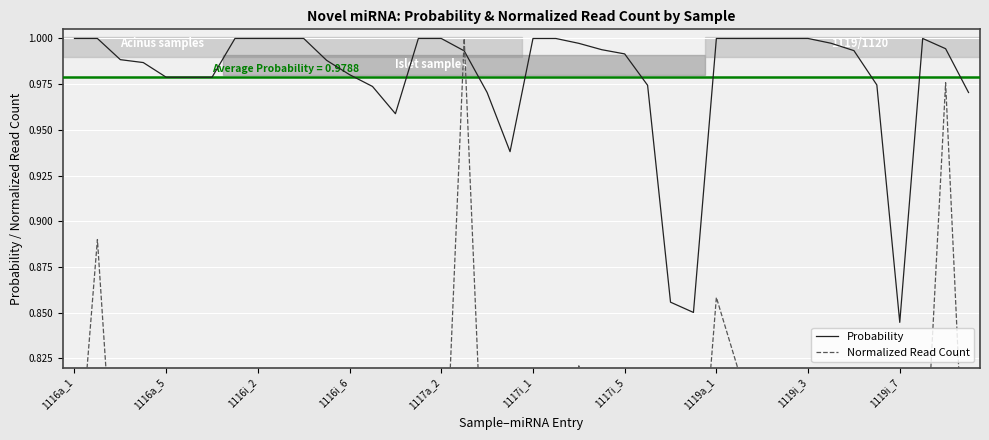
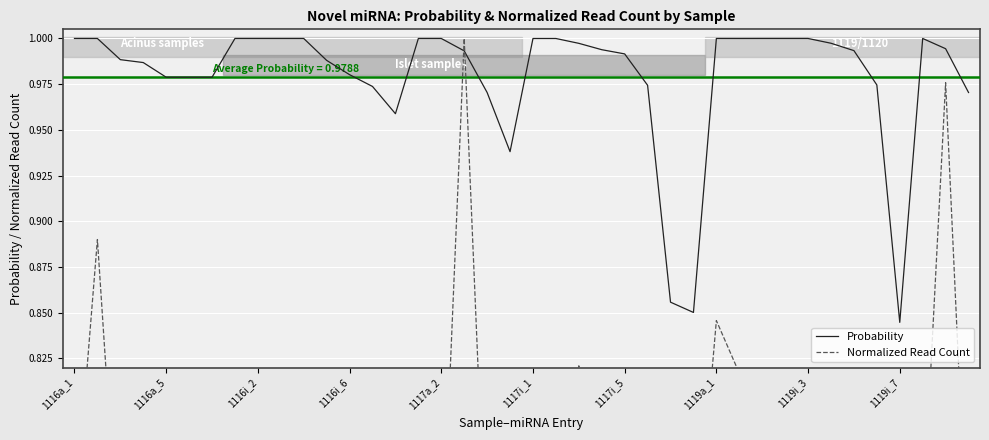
  {
    "Probability": {
      "1116a_1": 1.000,
      "1116a_5": 0.979,
      "1116i_2": 1.000,
      "1117a_2": 1.000,
      "1117i_1": 1.000,
      "1117i_5": 0.992,
      "1119a_1": 1.000,
      "1119i_3": 1.000,
      "1119i_7": 0.845
    },
    "Normalized Read Count": {
-     "1119a_1": 0.858
+     "1119a_1": 0.846
    }
  }
